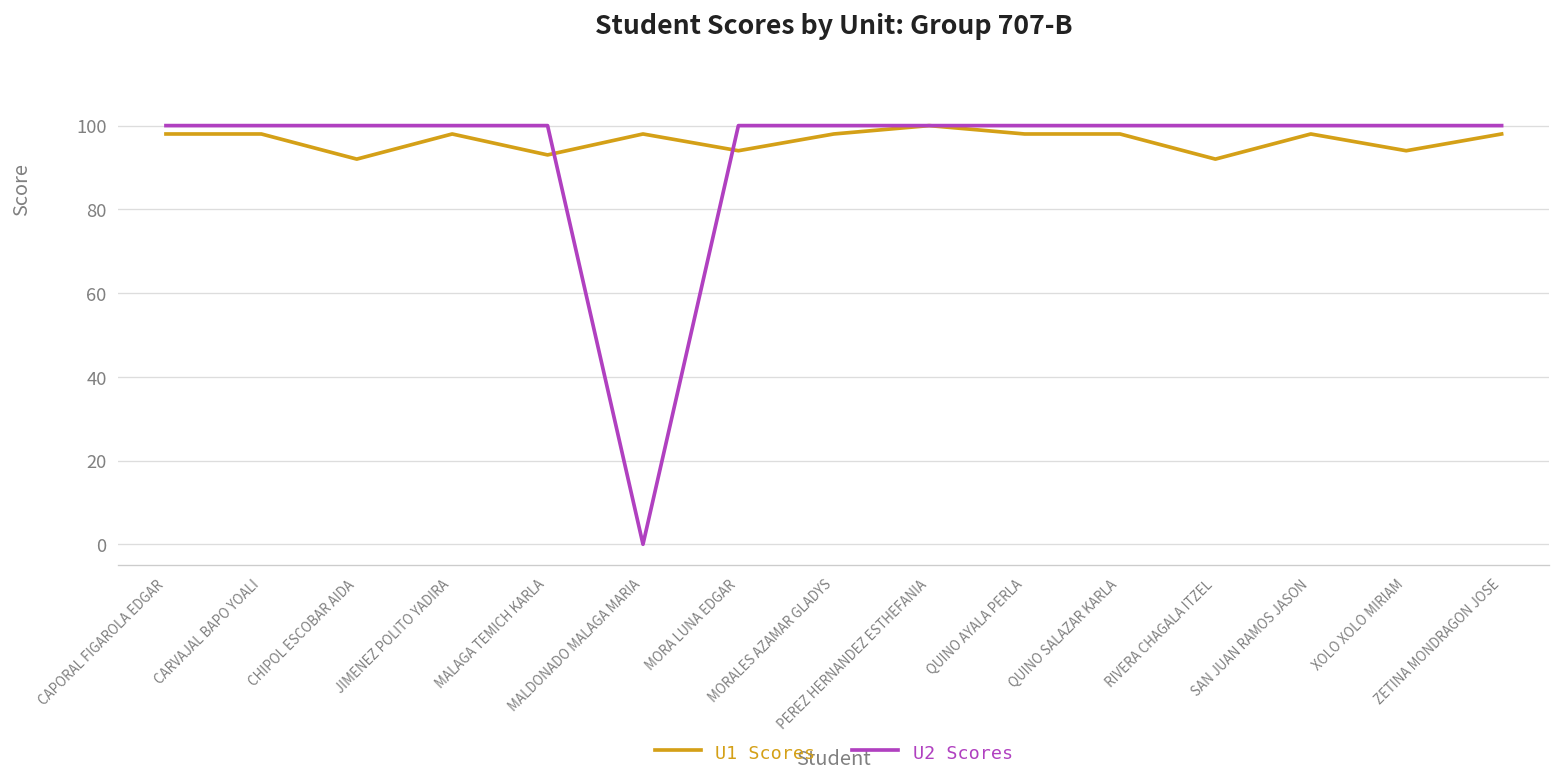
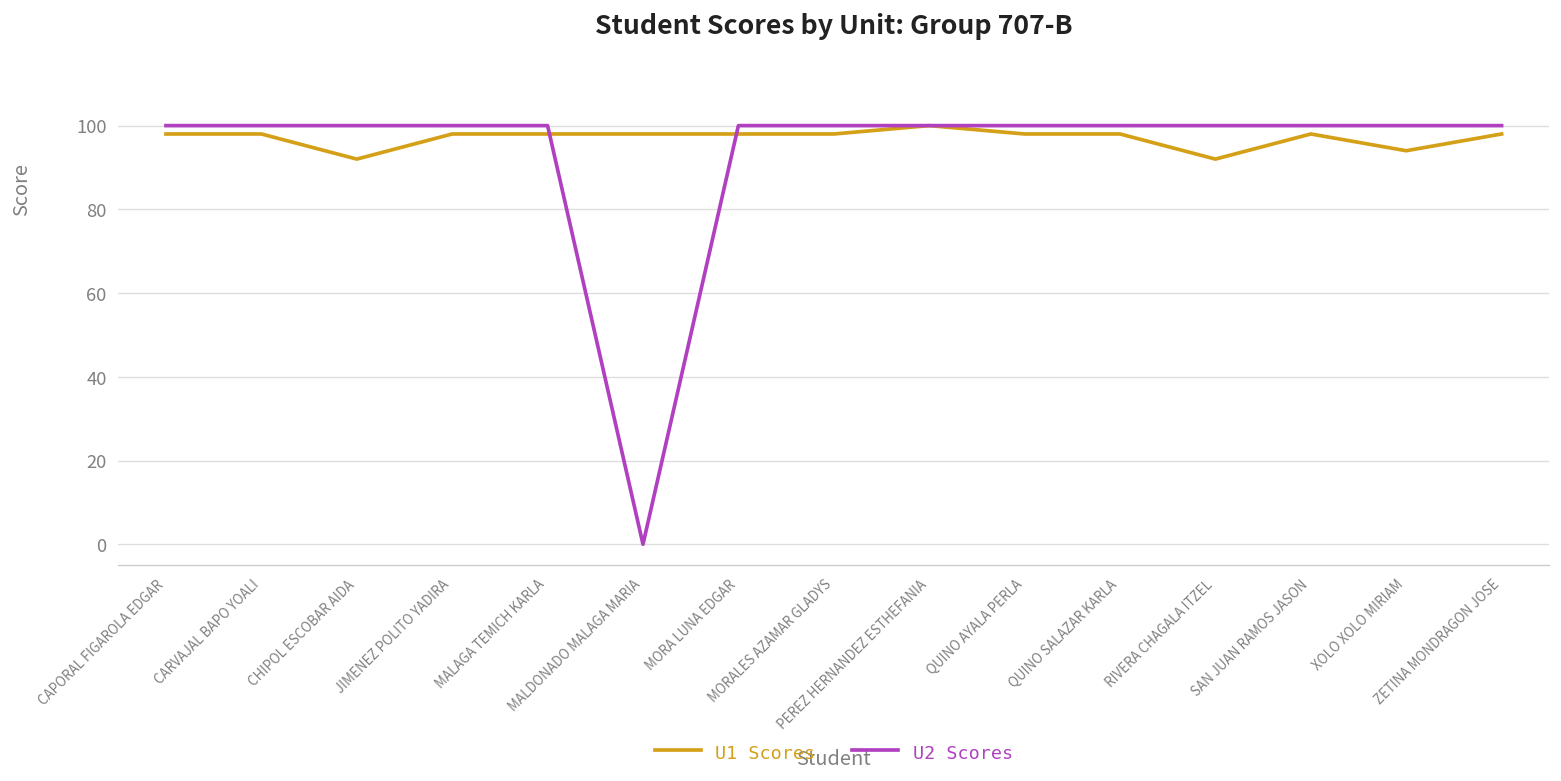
  {
    "U1 Scores": {
      "CAPORAL FIGAROLA EDGAR": 98,
      "CARVAJAL BAPO YOALI": 98,
      "CHIPOL ESCOBAR AIDA": 92,
      "JIMENEZ POLITO YADIRA": 98,
-     "MALAGA TEMICH KARLA": 93,
+     "MALAGA TEMICH KARLA": 98,
      "MALDONADO MALAGA MARIA": 98,
-     "MORA LUNA EDGAR": 94,
+     "MORA LUNA EDGAR": 98,
      "MORALES AZAMAR GLADYS": 98,
      "QUINO AYALA PERLA": 98,
      "QUINO SALAZAR KARLA": 98,
      "RIVERA CHAGALA ITZEL": 92,
      "SAN JUAN RAMOS JASON": 98,
      "XOLO XOLO MIRIAM": 94,
      "ZETINA MONDRAGON JOSE": 98
    },
    "U2 Scores": {
      "CAPORAL FIGAROLA EDGAR": 100,
      "CARVAJAL BAPO YOALI": 100,
      "CHIPOL ESCOBAR AIDA": 100,
      "JIMENEZ POLITO YADIRA": 100,
      "MALAGA TEMICH KARLA": 100,
      "MALDONADO MALAGA MARIA": 0,
      "MORA LUNA EDGAR": 100,
      "MORALES AZAMAR GLADYS": 100,
      "QUINO AYALA PERLA": 100,
      "QUINO SALAZAR KARLA": 100,
      "RIVERA CHAGALA ITZEL": 100,
      "SAN JUAN RAMOS JASON": 100,
      "XOLO XOLO MIRIAM": 100,
      "ZETINA MONDRAGON JOSE": 100
    }
  }
